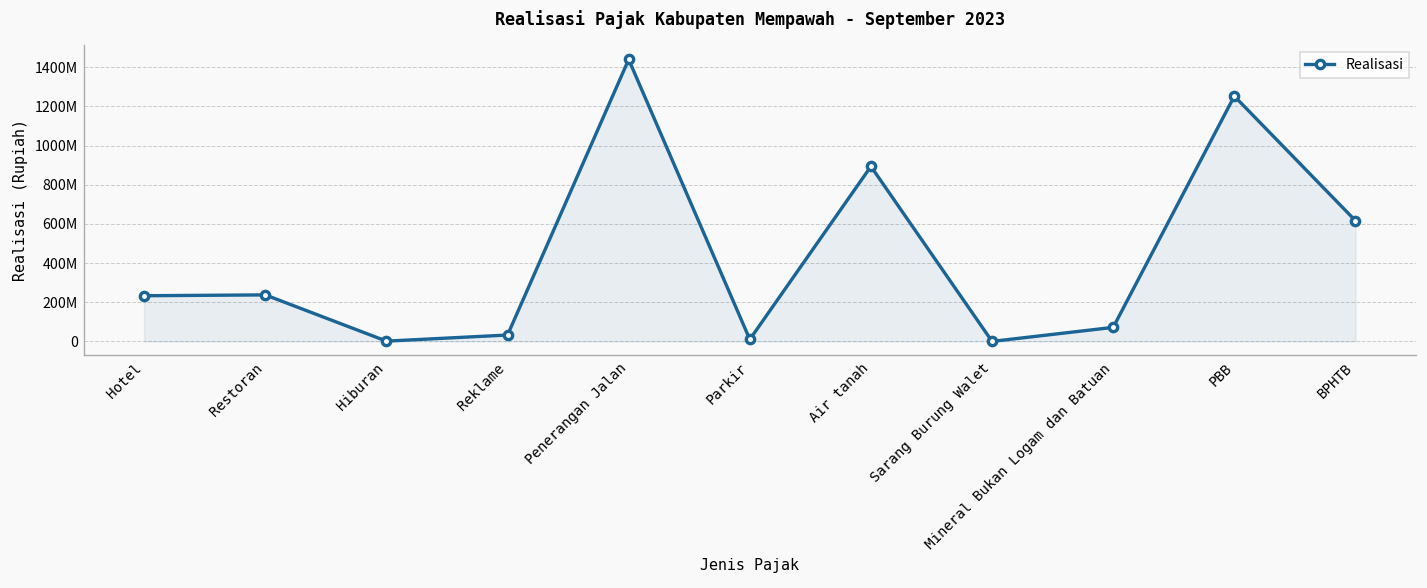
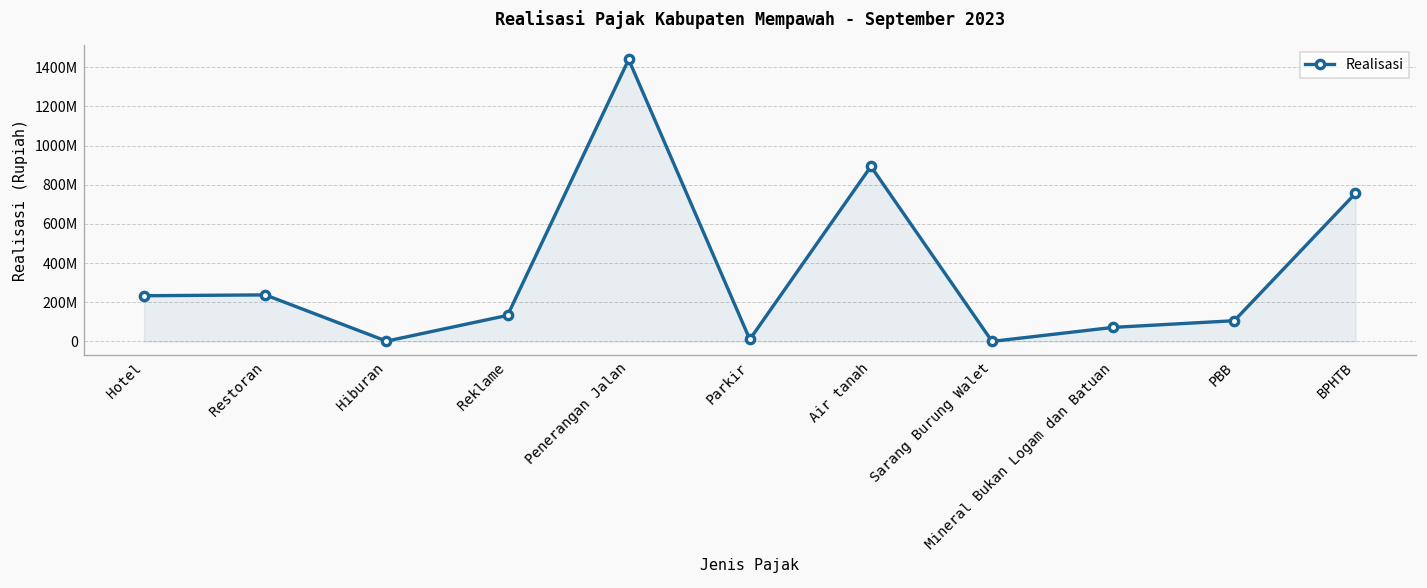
  {
    "Hotel": 230000000,
    "Restoran": 240000000,
    "Hiburan": 0,
-   "Reklame": 30000000,
+   "Reklame": 130000000,
    "Penerangan Jalan": 1440000000,
    "Parkir": 10000000,
    "Air tanah": 890000000,
    "Sarang Burung Walet": 0,
    "Mineral Bukan Logam dan Batuan": 70000000,
-   "PBB": 1250000000,
-   "BPHTB": 620000000
+   "PBB": 110000000,
+   "BPHTB": 760000000
  }
